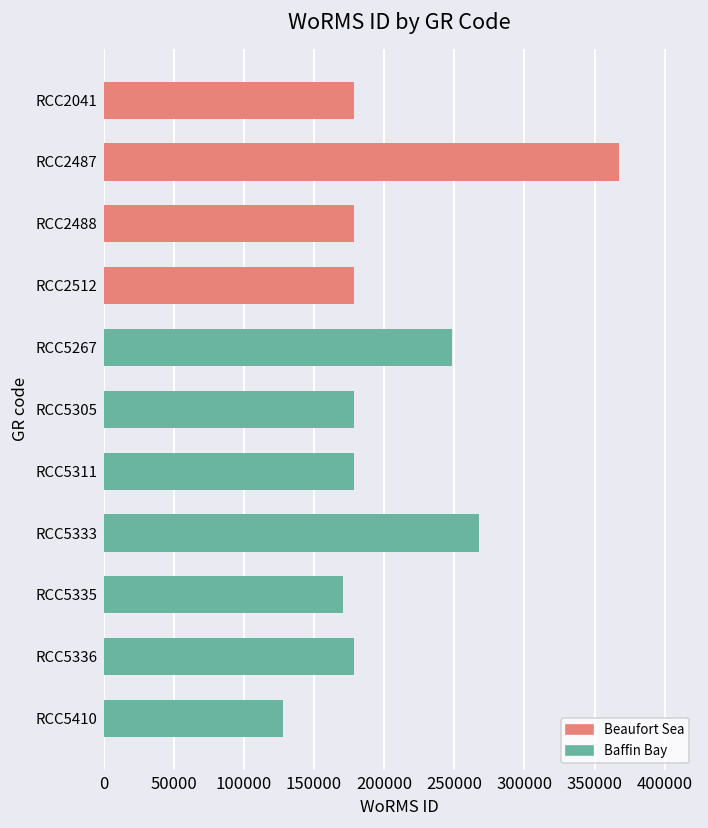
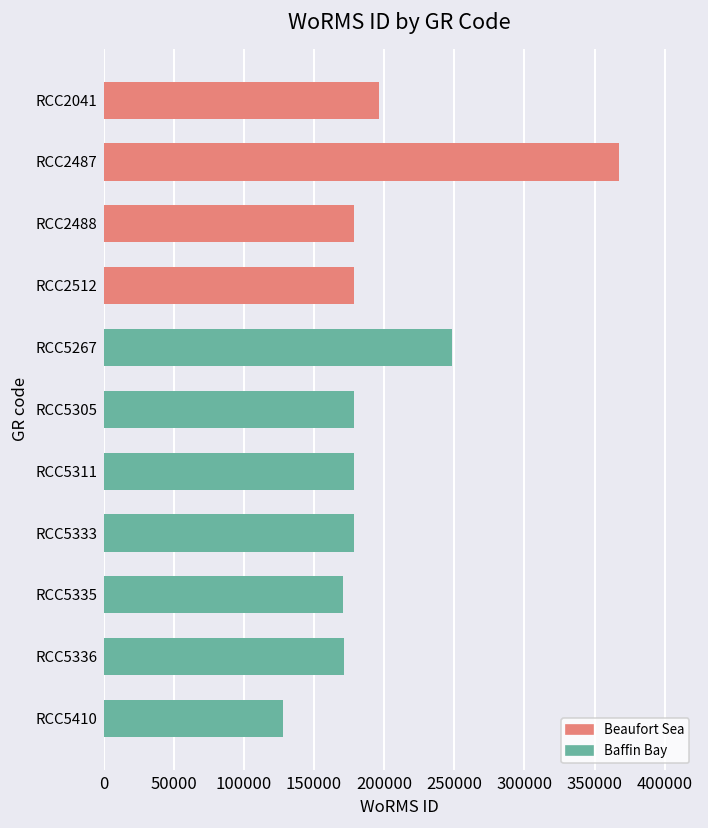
  {
-   "RCC2041": 179000,
+   "RCC2041": 197000,
    "RCC2487": 367000,
    "RCC2488": 179000,
    "RCC2512": 179000,
    "RCC5267": 248000,
    "RCC5305": 179000,
    "RCC5311": 179000,
-   "RCC5333": 267000,
+   "RCC5333": 179000,
    "RCC5335": 170000,
-   "RCC5336": 179000,
+   "RCC5336": 172000,
    "RCC5410": 128000
  }
